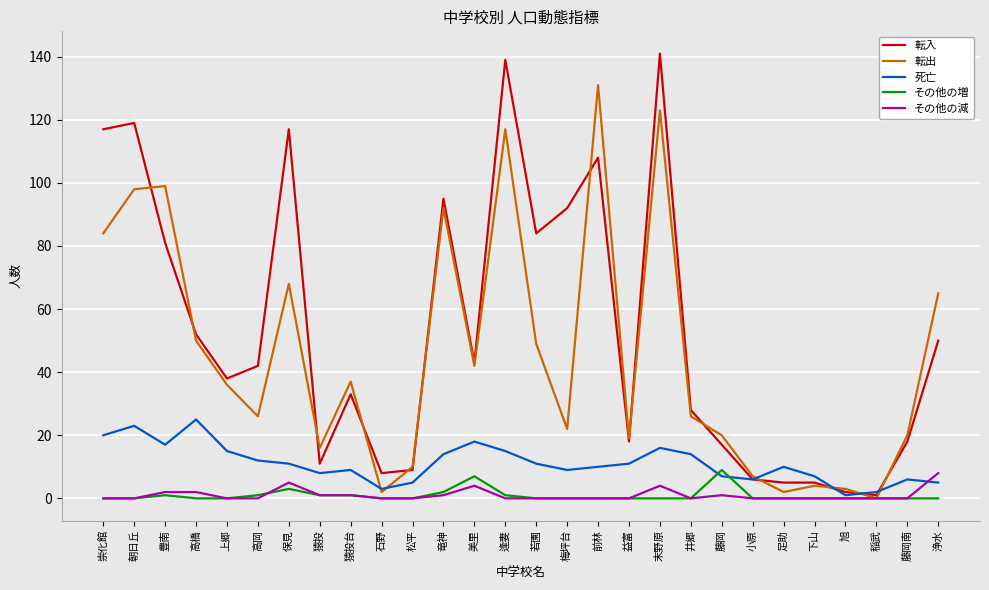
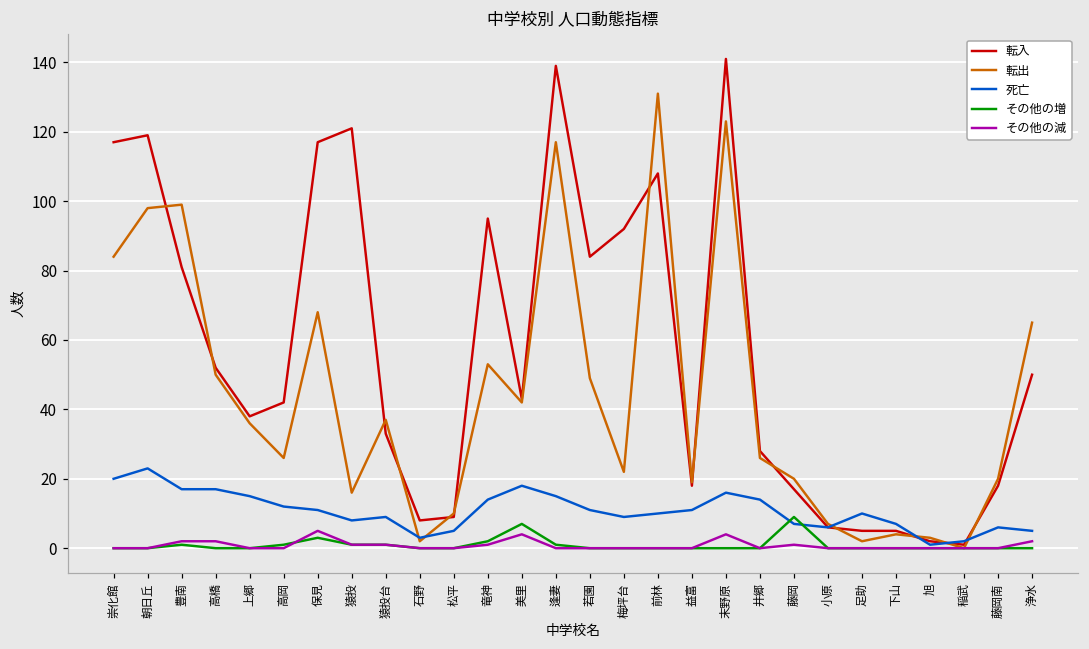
  {
    "転入": {
      "崇化館": 117,
      "朝日丘": 119,
      "豊南": 81,
      "高橋": 52,
      "上郷": 38,
      "高岡": 42,
      "保見": 117,
-     "猿投": 11,
+     "猿投": 121,
      "猿投台": 33,
      "石野": 8,
      "松平": 9,
      "竜神": 95,
      "美里": 43,
      "逢妻": 139,
      "若園": 84,
      "梅坪台": 92,
      "前林": 108,
      "益富": 18,
      "末野原": 141,
      "井郷": 28,
      "藤岡": 17,
      "足助": 5,
      "下山": 5,
      "旭": 2,
      "稲武": 1,
      "藤岡南": 18,
      "浄水": 50
    },
    "転出": {
      "崇化館": 84,
      "朝日丘": 98,
      "豊南": 99,
      "高橋": 50,
      "上郷": 36,
      "高岡": 26,
      "保見": 68,
      "猿投": 16,
      "猿投台": 37,
      "石野": 2,
      "松平": 10,
-     "竜神": 92,
+     "竜神": 53,
      "美里": 42,
      "逢妻": 117,
      "若園": 49,
      "梅坪台": 22,
      "前林": 131,
      "益富": 19,
      "末野原": 123,
      "井郷": 26,
      "藤岡": 20,
      "小原": 7,
      "足助": 2,
      "下山": 4,
      "旭": 3,
      "藤岡南": 20,
      "浄水": 65
    },
    "死亡": {
      "崇化館": 20,
      "朝日丘": 23,
      "豊南": 17,
-     "高橋": 25,
+     "高橋": 17,
      "上郷": 15,
      "高岡": 12,
      "保見": 11,
      "猿投": 8,
      "猿投台": 9,
      "石野": 3,
      "松平": 5,
      "竜神": 14,
      "美里": 18,
      "逢妻": 15,
      "若園": 11,
      "梅坪台": 9,
      "前林": 10,
      "益富": 11,
      "末野原": 16,
      "井郷": 14,
      "藤岡": 7,
      "足助": 10,
      "下山": 7,
      "旭": 1,
      "稲武": 2,
      "藤岡南": 6,
      "浄水": 5
    },
    "その他の増": {
      "豊南": 1,
      "高橋": 0,
      "高岡": 1,
      "保見": 3,
      "竜神": 2,
      "美里": 7,
      "逢妻": 1,
      "末野原": 0,
      "藤岡": 9,
      "浄水": 0
    },
    "その他の減": {
      "豊南": 2,
      "高橋": 2,
      "高岡": 0,
      "保見": 5,
      "竜神": 1,
      "美里": 4,
      "逢妻": 0,
      "末野原": 4,
      "藤岡": 1,
-     "浄水": 8
+     "浄水": 2
    }
  }
